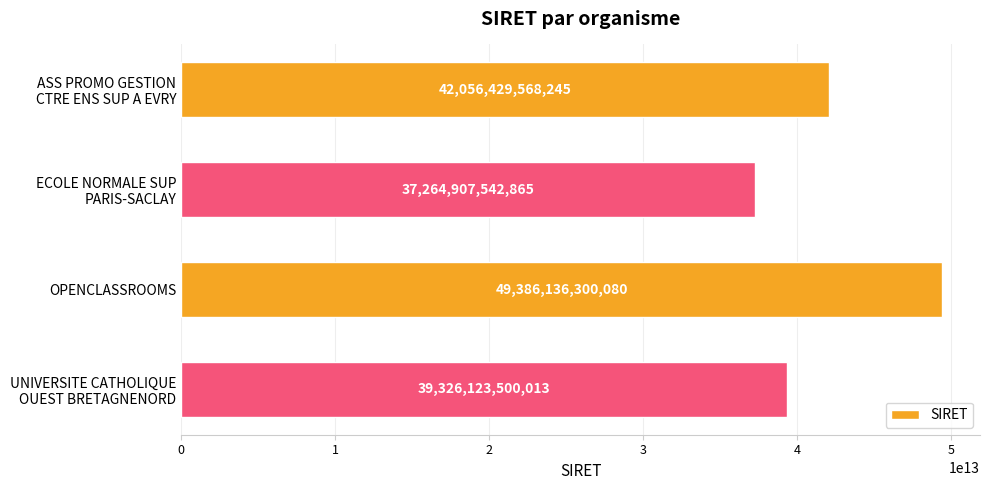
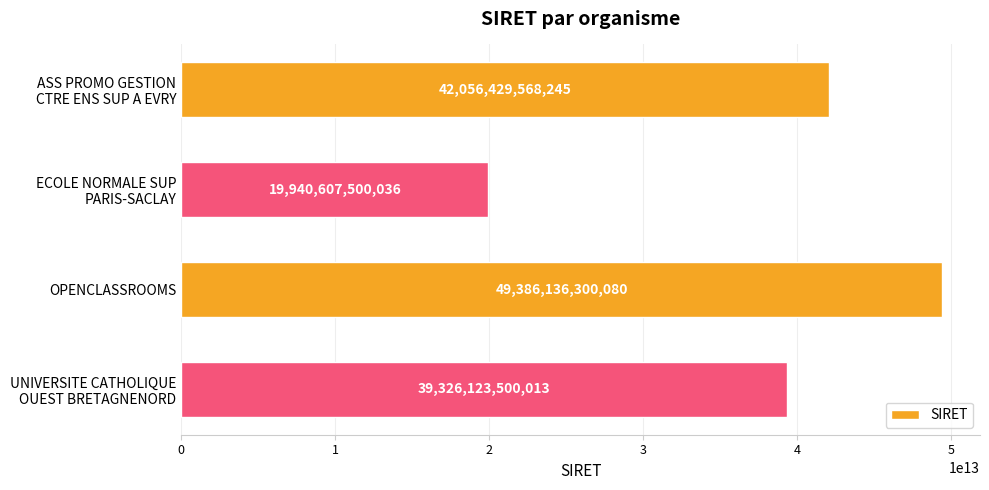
  {
    "ASS PROMO GESTION CTRE ENS SUP A EVRY": "42,056,429,568,245",
-   "ECOLE NORMALE SUP PARIS-SACLAY": "37,264,907,542,865",
+   "ECOLE NORMALE SUP PARIS-SACLAY": "19,940,607,500,036",
    "OPENCLASSROOMS": "49,386,136,300,080",
    "UNIVERSITE CATHOLIQUE OUEST BRETAGNENORD": "39,326,123,500,013"
  }
